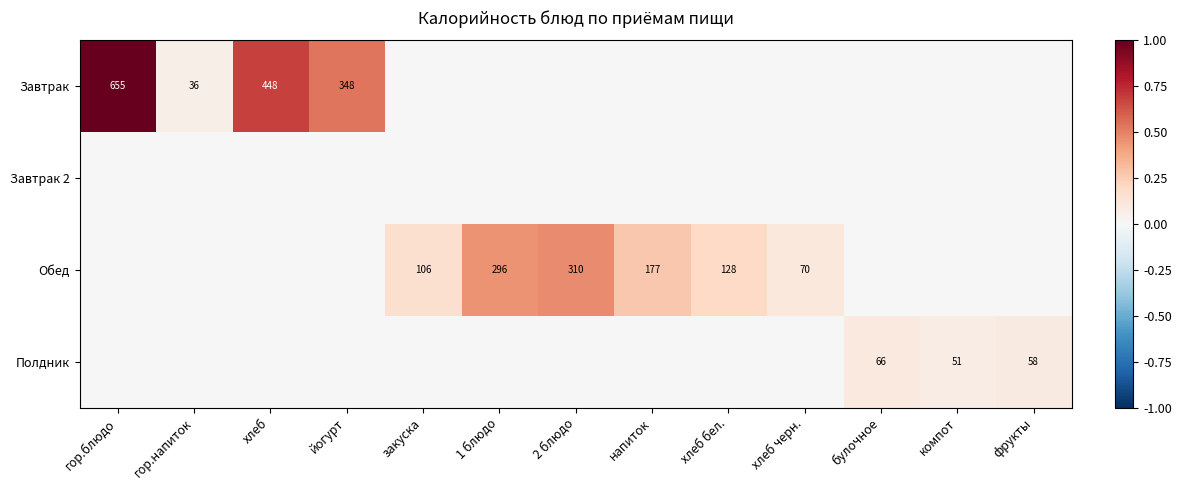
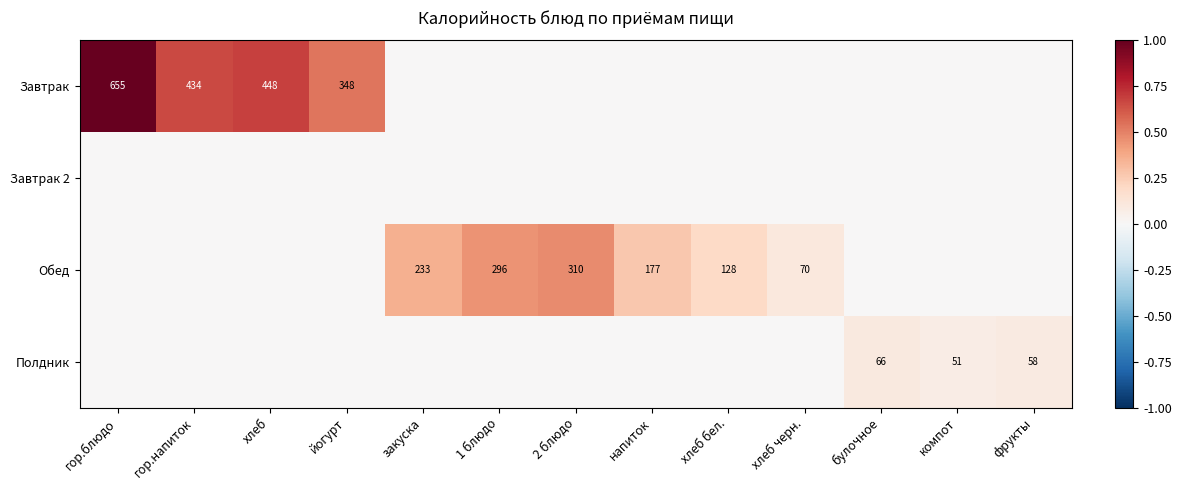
  {
    "Завтрак": {
      "гор.блюдо": 655,
-     "гор.напиток": 36,
+     "гор.напиток": 434,
      "хлеб": 448,
      "йогурт": 348
    },
    "Обед": {
-     "закуска": 106,
+     "закуска": 233,
      "1 блюдо": 296,
      "2 блюдо": 310,
      "напиток": 177,
      "хлеб бел.": 128,
      "хлеб черн.": 70
    },
    "Полдник": {
      "булочное": 66,
      "компот": 51,
      "фрукты": 58
    }
  }
